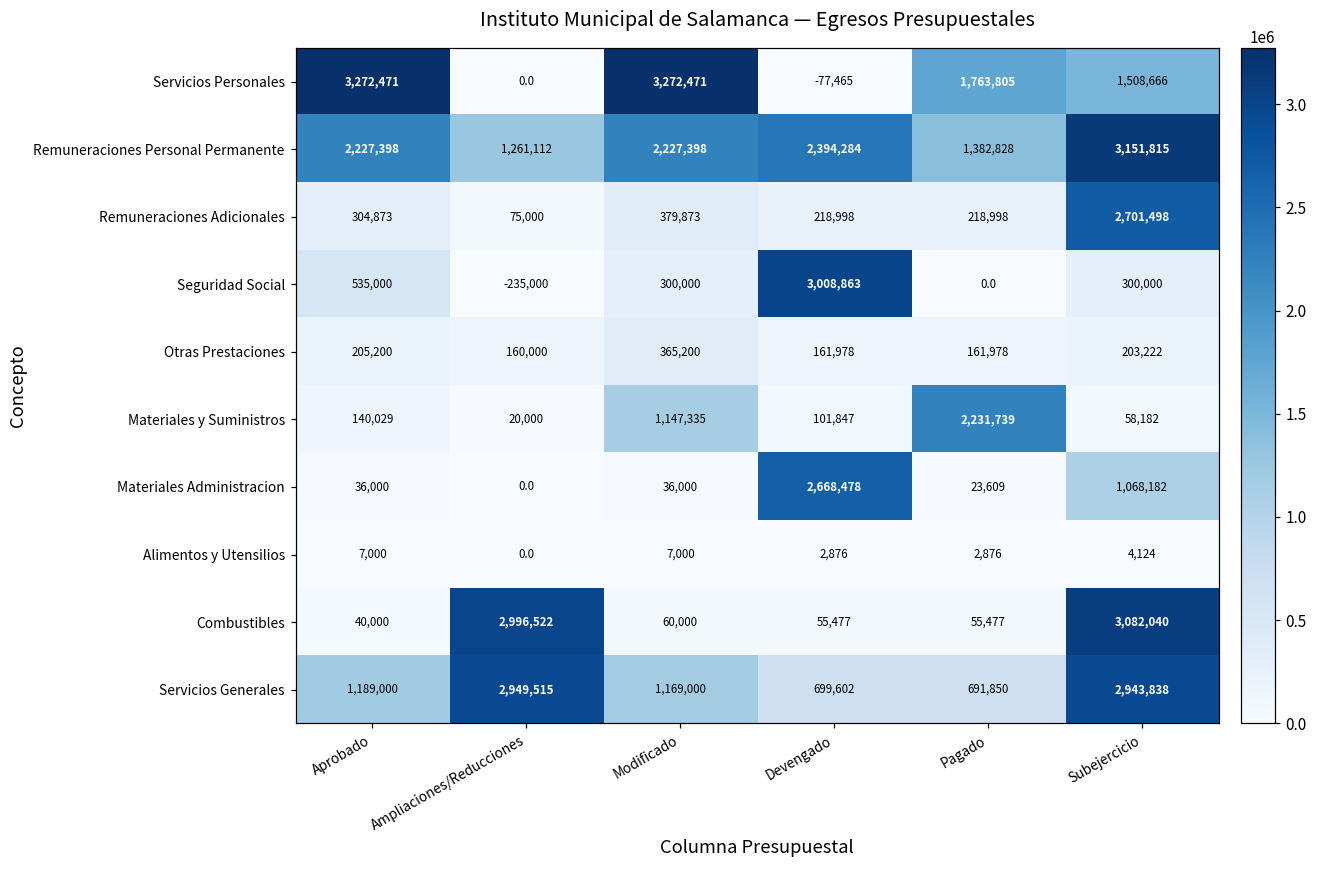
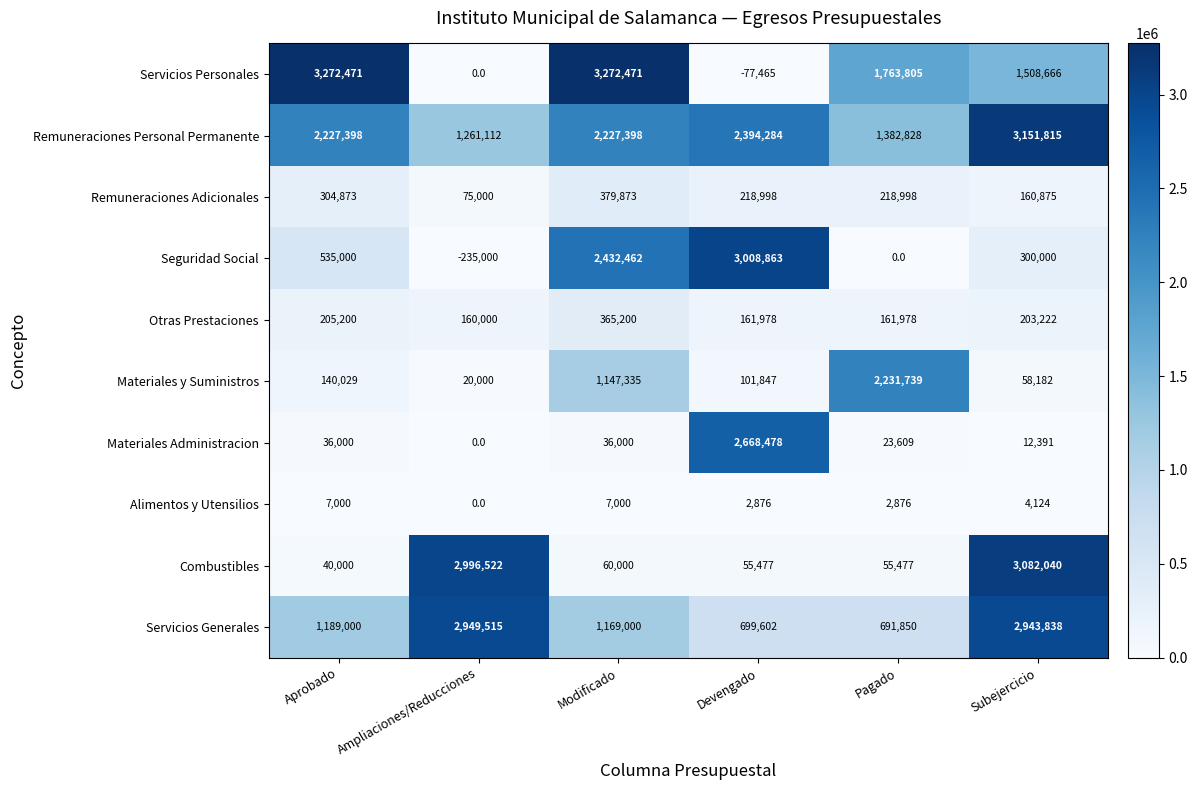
  {
    "Servicios Personales": {
      "Aprobado": "3,272,471",
      "Ampliaciones/Reducciones": "0.0",
      "Modificado": "3,272,471",
      "Devengado": "-77,465",
      "Pagado": "1,763,805",
      "Subejercicio": "1,508,666"
    },
    "Remuneraciones Personal Permanente": {
      "Aprobado": "2,227,398",
      "Ampliaciones/Reducciones": "1,261,112",
      "Modificado": "2,227,398",
      "Devengado": "2,394,284",
      "Pagado": "1,382,828",
      "Subejercicio": "3,151,815"
    },
    "Remuneraciones Adicionales": {
      "Aprobado": "304,873",
      "Ampliaciones/Reducciones": "75,000",
      "Modificado": "379,873",
      "Devengado": "218,998",
      "Pagado": "218,998",
-     "Subejercicio": "2,701,498"
+     "Subejercicio": "160,875"
    },
    "Seguridad Social": {
      "Aprobado": "535,000",
      "Ampliaciones/Reducciones": "-235,000",
-     "Modificado": "300,000",
+     "Modificado": "2,432,462",
      "Devengado": "3,008,863",
      "Pagado": "0.0",
      "Subejercicio": "300,000"
    },
    "Otras Prestaciones": {
      "Aprobado": "205,200",
      "Ampliaciones/Reducciones": "160,000",
      "Modificado": "365,200",
      "Devengado": "161,978",
      "Pagado": "161,978",
      "Subejercicio": "203,222"
    },
    "Materiales y Suministros": {
      "Aprobado": "140,029",
      "Ampliaciones/Reducciones": "20,000",
      "Modificado": "1,147,335",
      "Devengado": "101,847",
      "Pagado": "2,231,739",
      "Subejercicio": "58,182"
    },
    "Materiales Administracion": {
      "Aprobado": "36,000",
      "Ampliaciones/Reducciones": "0.0",
      "Modificado": "36,000",
      "Devengado": "2,668,478",
      "Pagado": "23,609",
-     "Subejercicio": "1,068,182"
+     "Subejercicio": "12,391"
    },
    "Alimentos y Utensilios": {
      "Aprobado": "7,000",
      "Ampliaciones/Reducciones": "0.0",
      "Modificado": "7,000",
      "Devengado": "2,876",
      "Pagado": "2,876",
      "Subejercicio": "4,124"
    },
    "Combustibles": {
      "Aprobado": "40,000",
      "Ampliaciones/Reducciones": "2,996,522",
      "Modificado": "60,000",
      "Devengado": "55,477",
      "Pagado": "55,477",
      "Subejercicio": "3,082,040"
    },
    "Servicios Generales": {
      "Aprobado": "1,189,000",
      "Ampliaciones/Reducciones": "2,949,515",
      "Modificado": "1,169,000",
      "Devengado": "699,602",
      "Pagado": "691,850",
      "Subejercicio": "2,943,838"
    }
  }
